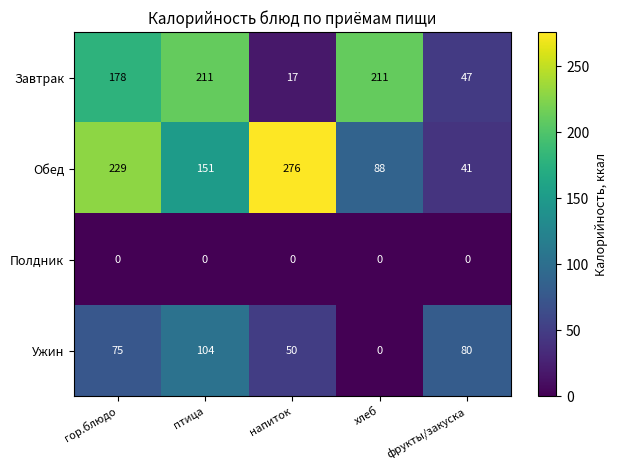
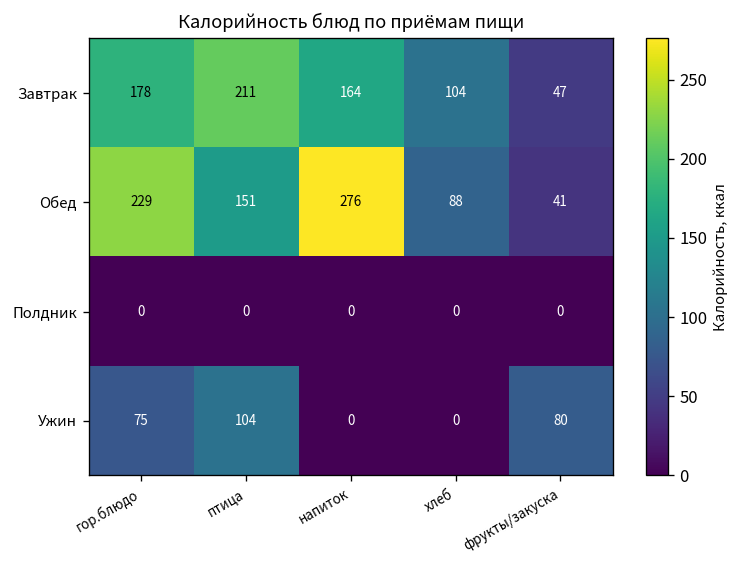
  {
    "Завтрак": {
      "гор.блюдо": 178,
      "птица": 211,
-     "напиток": 17,
-     "хлеб": 211,
+     "напиток": 164,
+     "хлеб": 104,
      "фрукты/закуска": 47
    },
    "Обед": {
      "гор.блюдо": 229,
      "птица": 151,
      "напиток": 276,
      "хлеб": 88,
      "фрукты/закуска": 41
    },
    "Полдник": {
      "гор.блюдо": 0,
      "птица": 0,
      "напиток": 0,
      "хлеб": 0,
      "фрукты/закуска": 0
    },
    "Ужин": {
      "гор.блюдо": 75,
      "птица": 104,
-     "напиток": 50,
+     "напиток": 0,
      "хлеб": 0,
      "фрукты/закуска": 80
    }
  }
